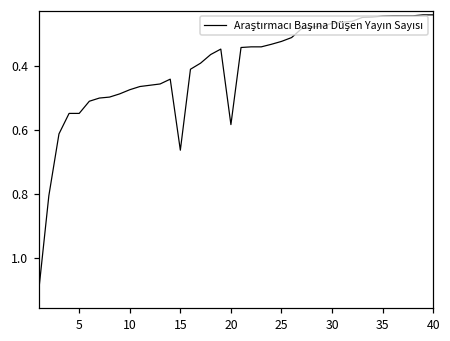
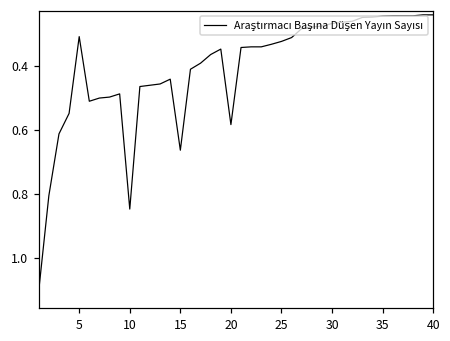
  {
-   "5": 0.55,
-   "10": 0.48,
+   "5": 0.31,
+   "10": 0.85,
    "15": 0.66,
    "20": 0.58,
    "25": 0.32,
    "35": 0.25,
    "40": 0.24
  }
